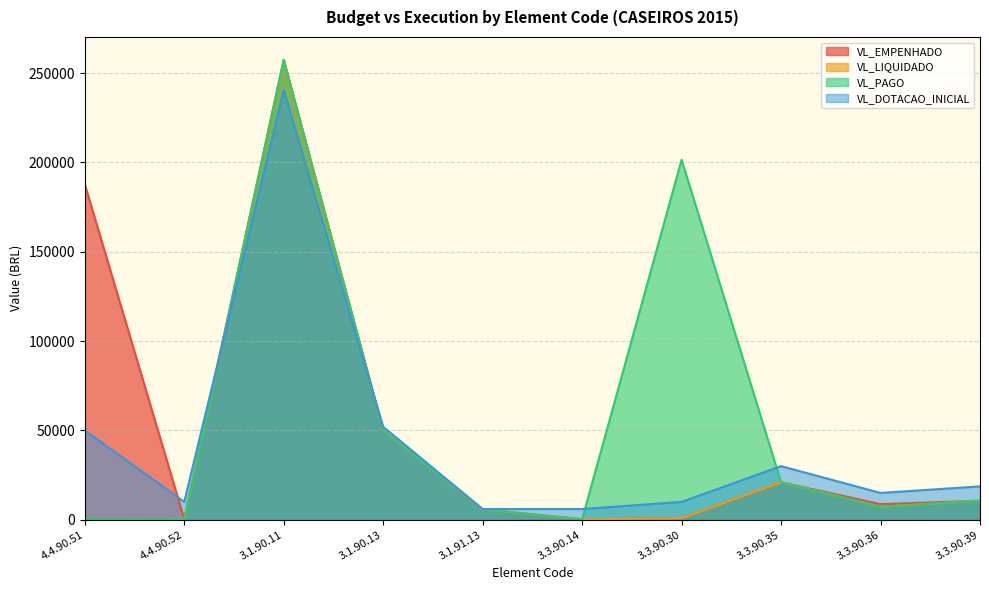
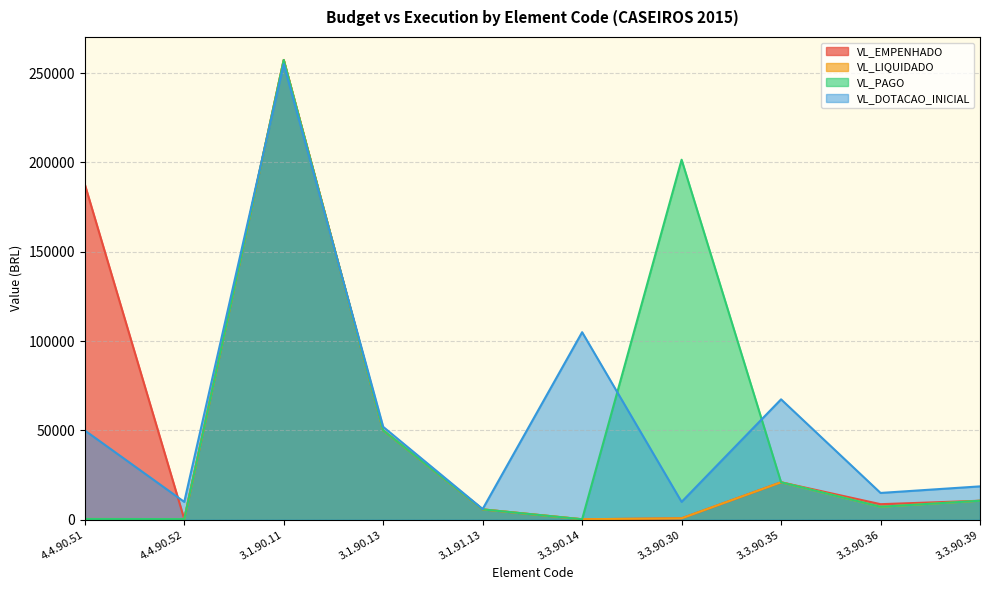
  {
    "VL_EMPENHADO": {
      "4.4.90.51": 188000,
      "3.3.90.36": 9000
    },
    "VL_PAGO": {
      "3.3.90.30": 202000
    },
    "VL_DOTACAO_INICIAL": {
      "4.4.90.51": 50000,
      "4.4.90.52": 10000,
-     "3.1.90.11": 240000,
+     "3.1.90.11": 255000,
      "3.1.90.13": 52000,
-     "3.3.90.14": 6000,
+     "3.3.90.14": 105000,
      "3.3.90.30": 10000,
-     "3.3.90.35": 30000,
+     "3.3.90.35": 67000,
      "3.3.90.36": 15000,
      "3.3.90.39": 19000
    }
  }
